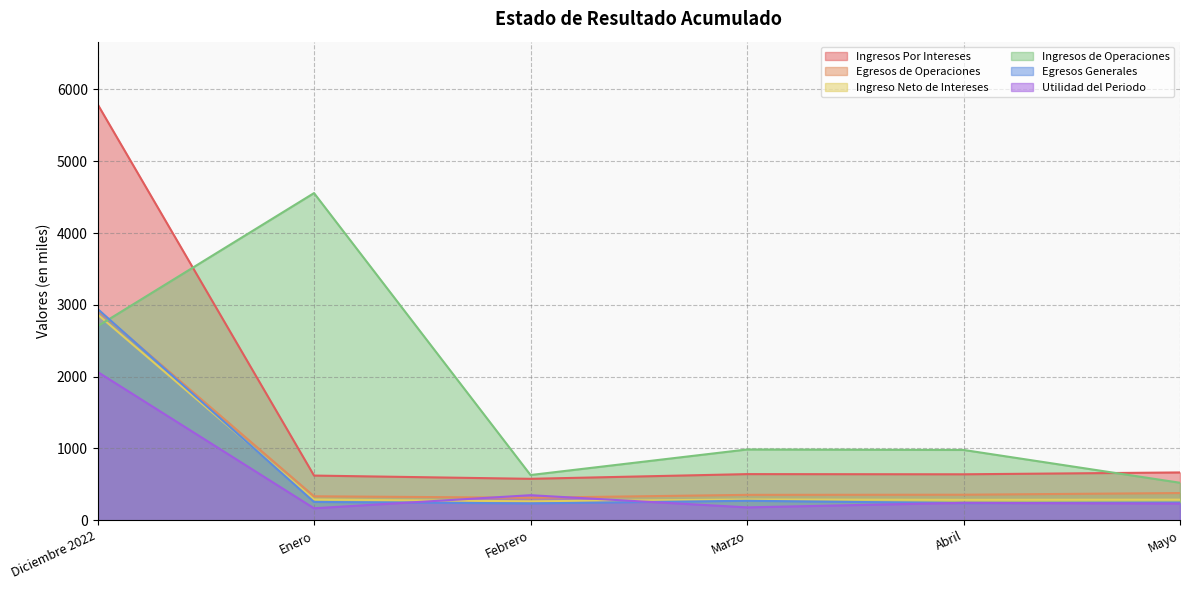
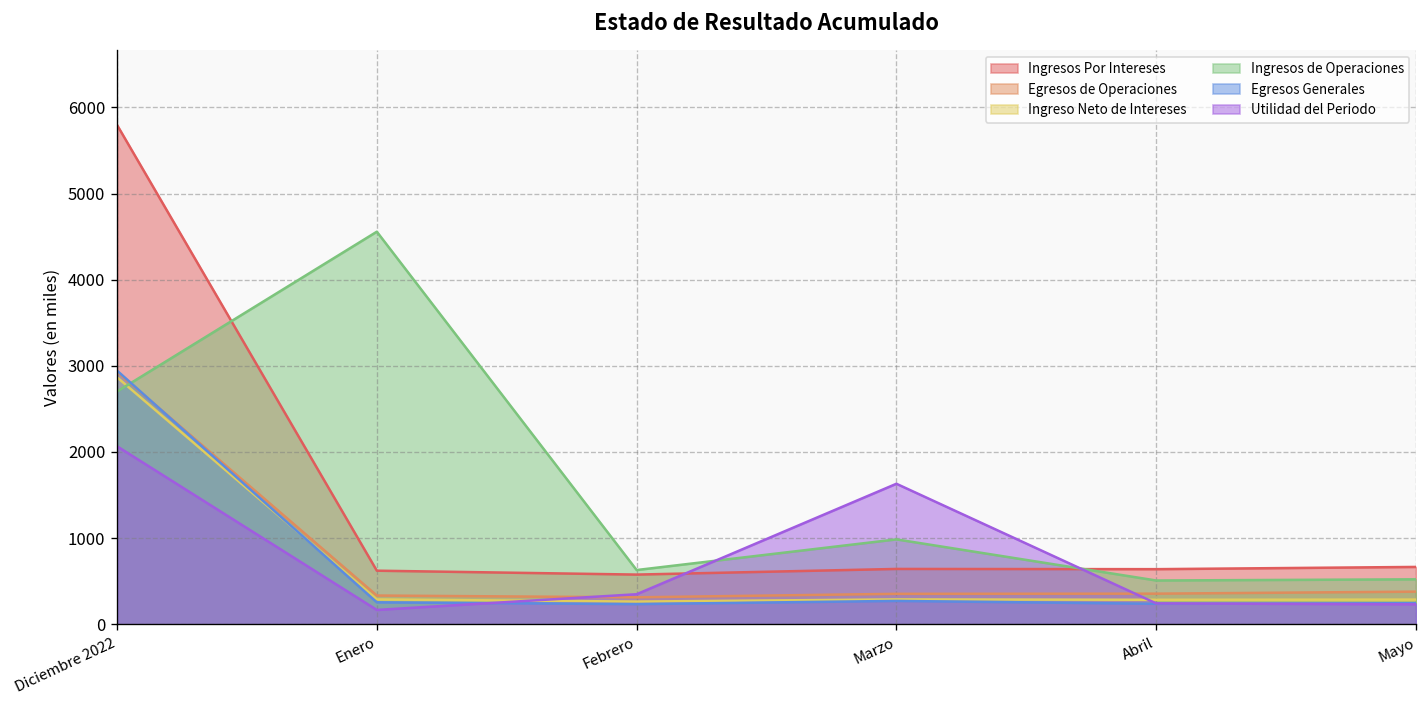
  {
    "Ingresos de Operaciones": {
      "Diciembre 2022": 2700,
      "Enero": 4600,
      "Febrero": 600,
      "Marzo": 1000,
-     "Abril": 1000,
+     "Abril": 500,
      "Mayo": 500
    },
    "Utilidad del Periodo": {
      "Diciembre 2022": 2100,
      "Enero": 200,
      "Febrero": 300,
-     "Marzo": 200
+     "Marzo": 1600
    }
  }
